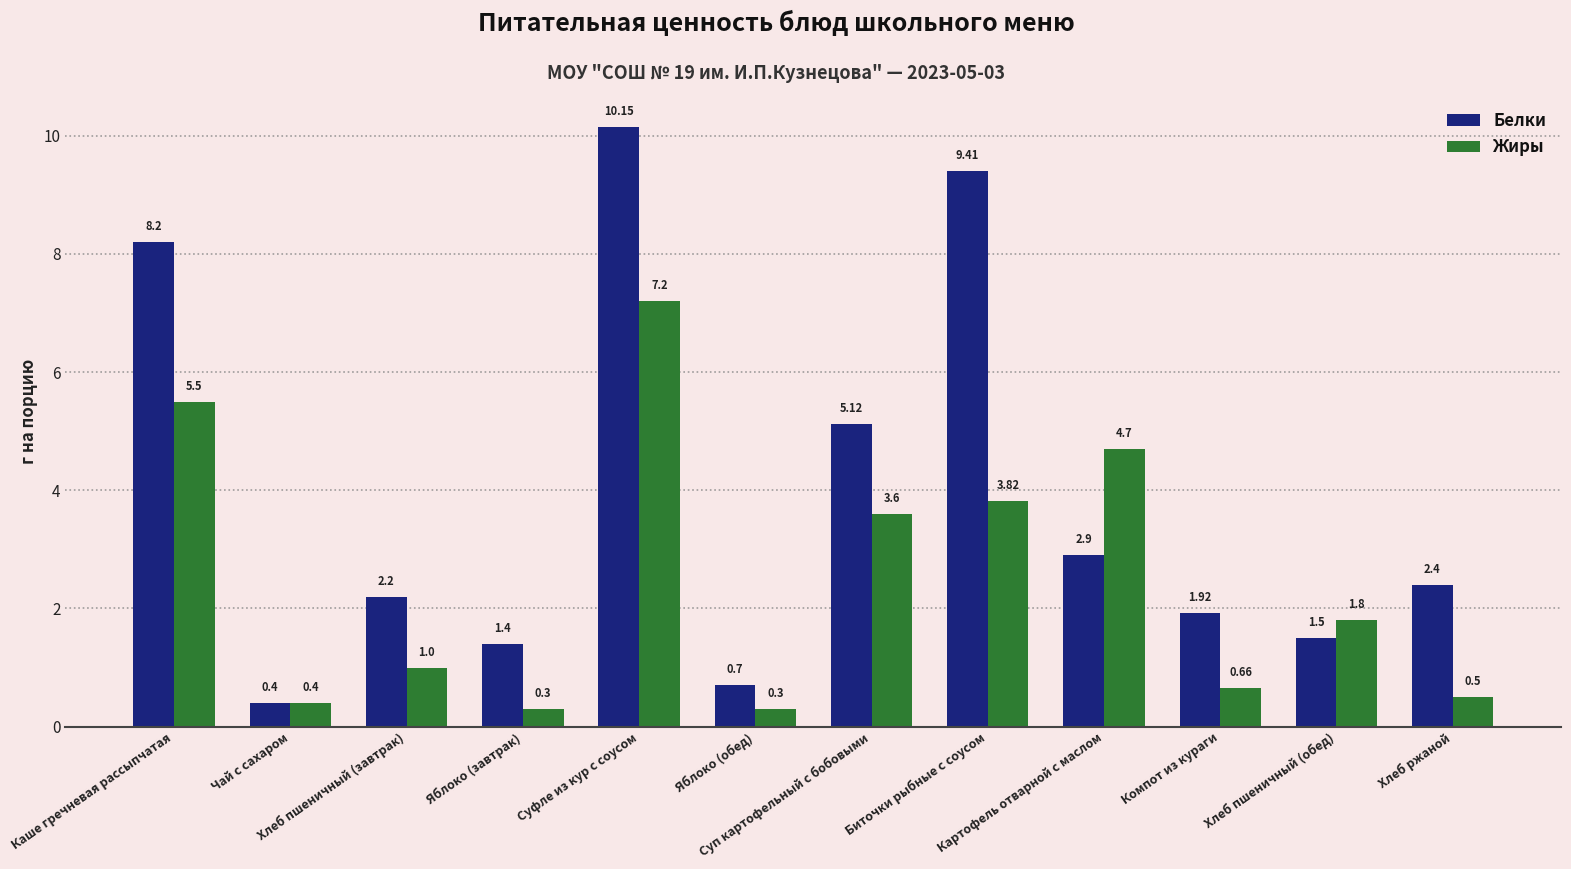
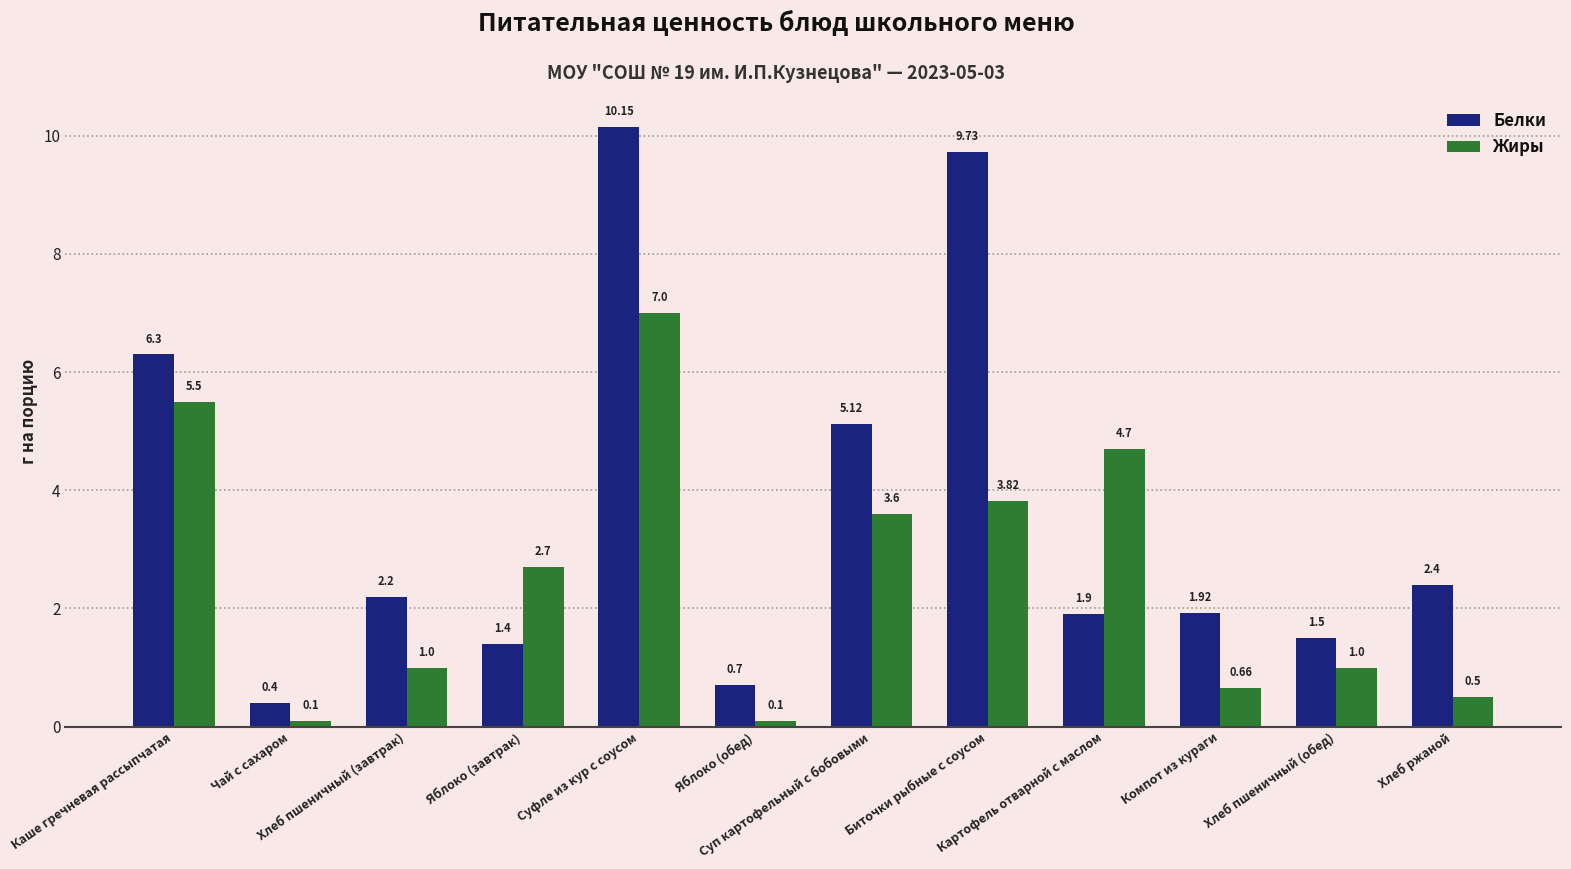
  {
    "Белки": {
-     "Каше гречневая рассыпчатая": 8.2,
+     "Каше гречневая рассыпчатая": 6.3,
      "Чай с сахаром": 0.4,
      "Хлеб пшеничный (завтрак)": 2.2,
      "Яблоко (завтрак)": 1.4,
      "Суфле из кур с соусом": 10.15,
      "Яблоко (обед)": 0.7,
      "Суп картофельный с бобовыми": 5.12,
-     "Биточки рыбные с соусом": 9.41,
-     "Картофель отварной с маслом": 2.9,
+     "Биточки рыбные с соусом": 9.73,
+     "Картофель отварной с маслом": 1.9,
      "Компот из кураги": 1.92,
      "Хлеб пшеничный (обед)": 1.5,
      "Хлеб ржаной": 2.4
    },
    "Жиры": {
      "Каше гречневая рассыпчатая": 5.5,
-     "Чай с сахаром": 0.4,
+     "Чай с сахаром": 0.1,
      "Хлеб пшеничный (завтрак)": 1.0,
-     "Яблоко (завтрак)": 0.3,
-     "Суфле из кур с соусом": 7.2,
-     "Яблоко (обед)": 0.3,
+     "Яблоко (завтрак)": 2.7,
+     "Суфле из кур с соусом": 7.0,
+     "Яблоко (обед)": 0.1,
      "Суп картофельный с бобовыми": 3.6,
      "Биточки рыбные с соусом": 3.82,
      "Картофель отварной с маслом": 4.7,
      "Компот из кураги": 0.66,
-     "Хлеб пшеничный (обед)": 1.8,
+     "Хлеб пшеничный (обед)": 1.0,
      "Хлеб ржаной": 0.5
    }
  }
